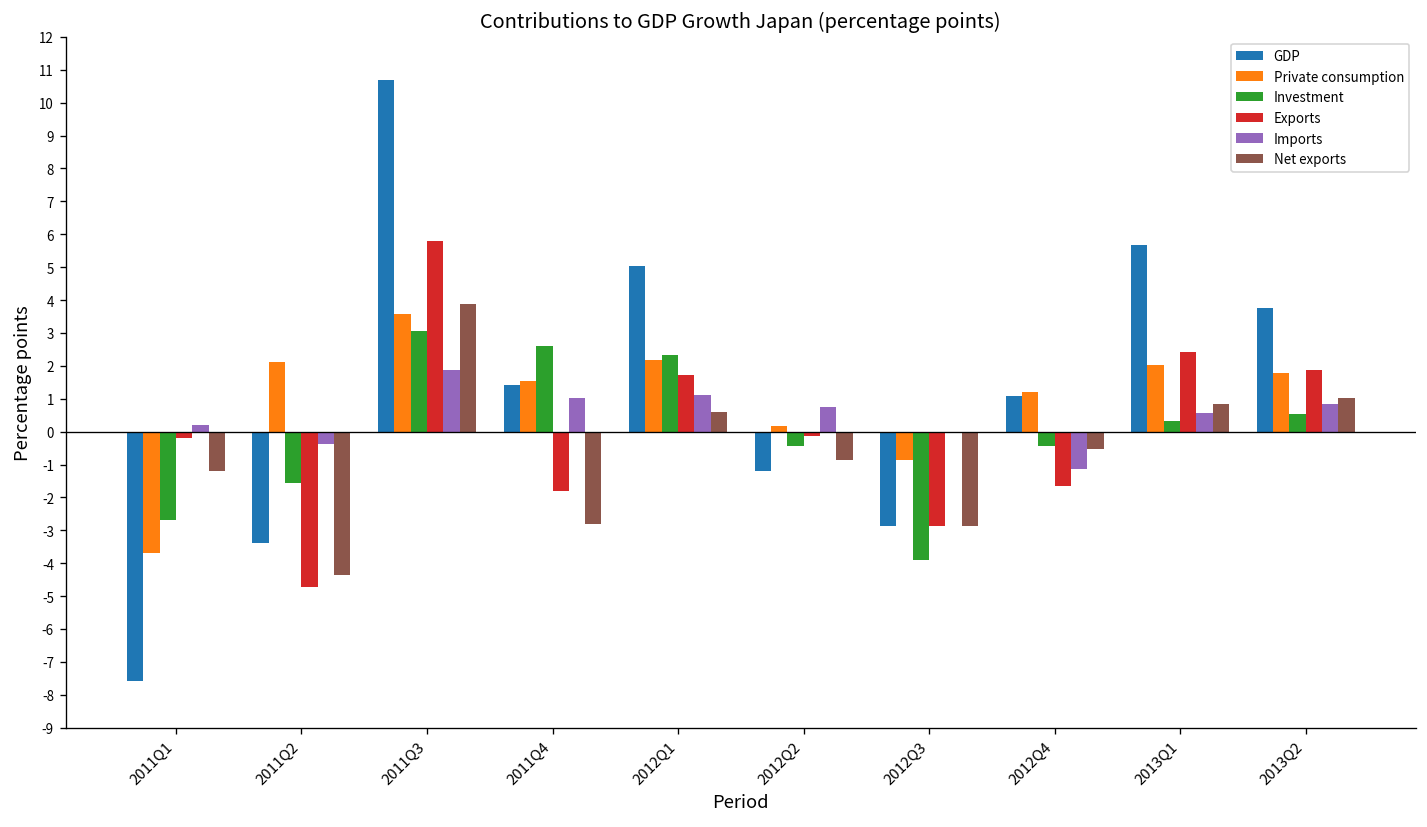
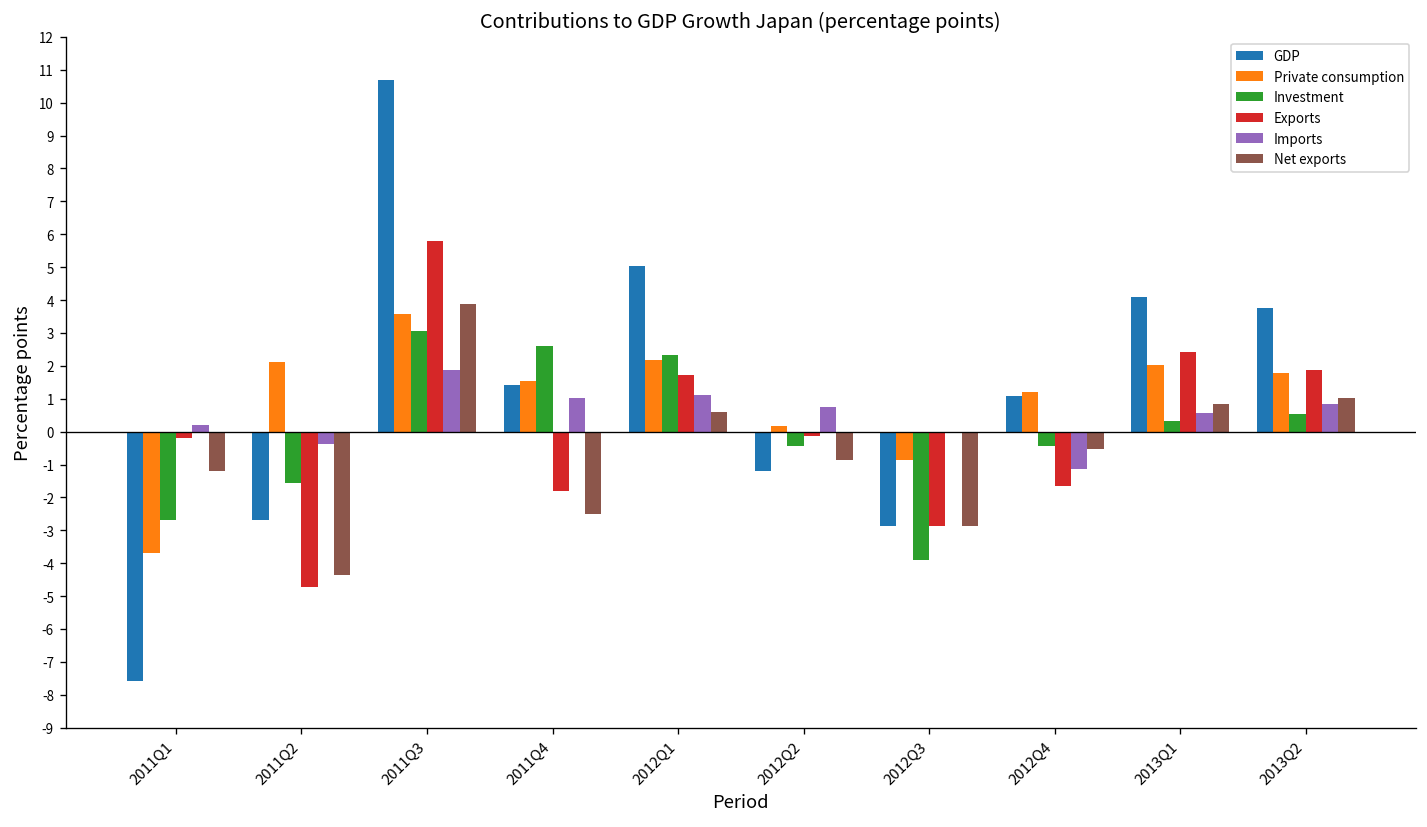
  {
    "GDP": {
      "2011Q1": -7.6,
-     "2011Q2": -3.4,
+     "2011Q2": -2.7,
      "2011Q3": 10.7,
      "2011Q4": 1.4,
      "2012Q1": 5.0,
      "2012Q2": -1.2,
      "2012Q3": -2.9,
      "2012Q4": 1.1,
-     "2013Q1": 5.7,
+     "2013Q1": 4.1,
      "2013Q2": 3.8
    },
    "Private consumption": {
      "2011Q1": -3.7,
      "2011Q2": 2.1,
      "2011Q3": 3.6,
      "2011Q4": 1.5,
      "2012Q1": 2.2,
      "2012Q2": 0.2,
      "2012Q3": -0.9,
      "2012Q4": 1.2,
      "2013Q1": 2.0,
      "2013Q2": 1.8
    },
    "Investment": {
      "2011Q1": -2.7,
      "2011Q2": -1.6,
      "2011Q3": 3.1,
      "2011Q4": 2.6,
      "2012Q1": 2.3,
      "2012Q2": -0.4,
      "2012Q3": -3.9,
      "2012Q4": -0.4,
      "2013Q1": 0.3,
      "2013Q2": 0.6
    },
    "Exports": {
      "2011Q1": -0.2,
      "2011Q2": -4.7,
      "2011Q3": 5.8,
      "2011Q4": -1.8,
      "2012Q1": 1.7,
      "2012Q2": -0.1,
      "2012Q3": -2.9,
      "2012Q4": -1.7,
      "2013Q1": 2.4,
      "2013Q2": 1.9
    },
    "Imports": {
      "2011Q1": 0.2,
      "2011Q2": -0.4,
      "2011Q3": 1.9,
      "2011Q4": 1.0,
      "2012Q1": 1.1,
      "2012Q2": 0.7,
      "2012Q4": -1.1,
      "2013Q1": 0.6,
      "2013Q2": 0.9
    },
    "Net exports": {
      "2011Q1": -1.2,
      "2011Q2": -4.4,
      "2011Q3": 3.9,
-     "2011Q4": -2.8,
+     "2011Q4": -2.5,
      "2012Q1": 0.6,
      "2012Q2": -0.9,
      "2012Q3": -2.9,
      "2012Q4": -0.5,
      "2013Q1": 0.8,
      "2013Q2": 1.0
    }
  }
